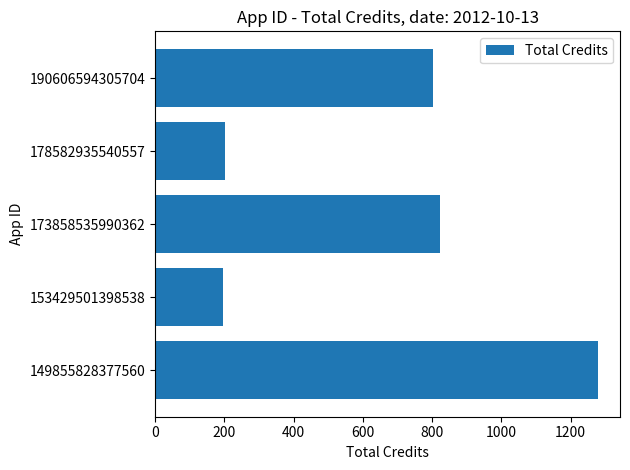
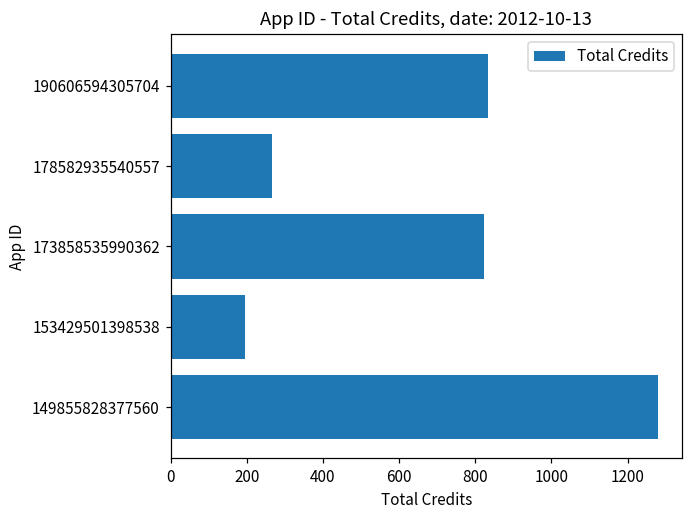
  {
-   "190606594305704": 800,
-   "178582935540557": 200,
+   "190606594305704": 830,
+   "178582935540557": 270,
    "173858535990362": 820,
    "153429501398538": 200,
    "149855828377560": 1280
  }
